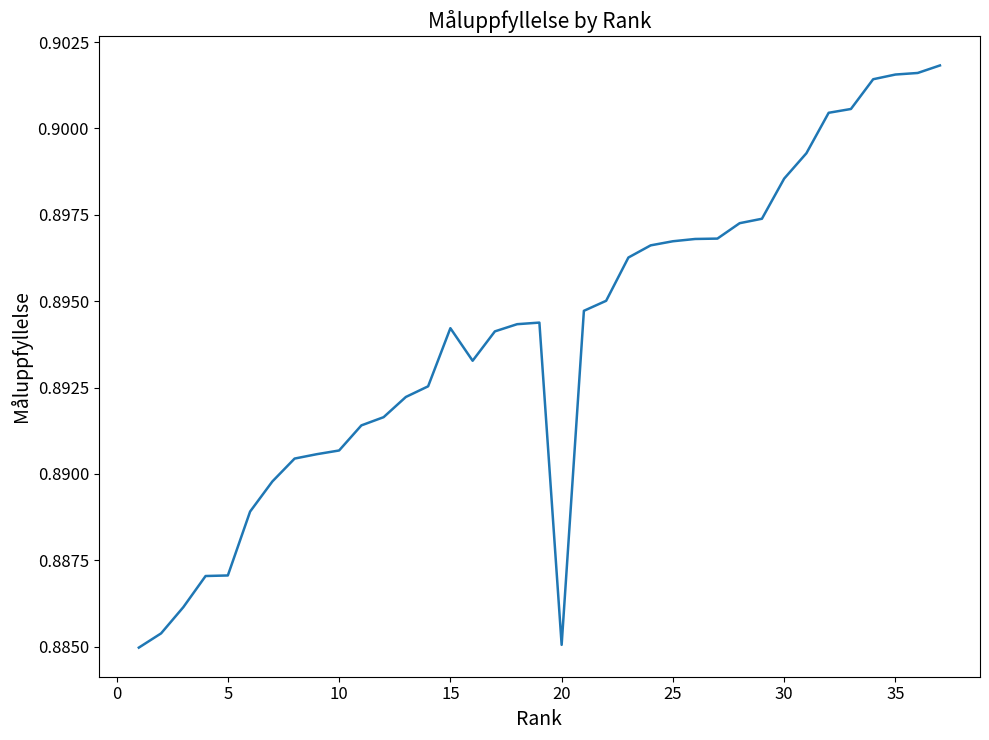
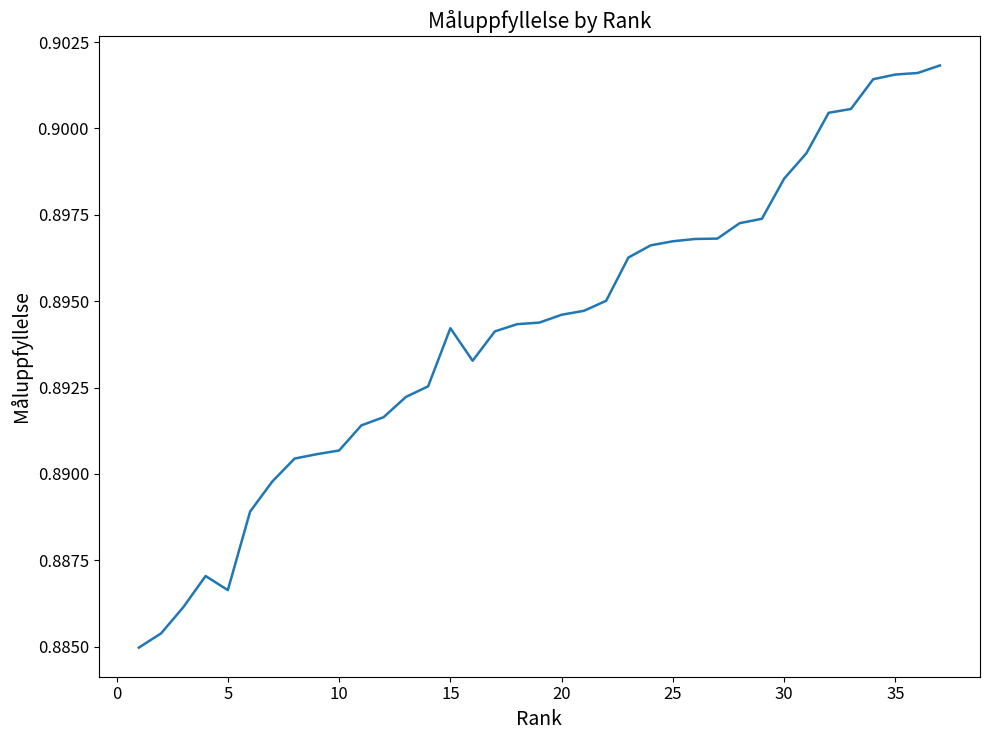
  {
-   "5": 0.8871,
+   "5": 0.8866,
    "10": 0.8907,
    "15": 0.8942,
-   "20": 0.8851,
+   "20": 0.8946,
    "25": 0.8967,
    "30": 0.8985,
    "35": 0.9016
  }
